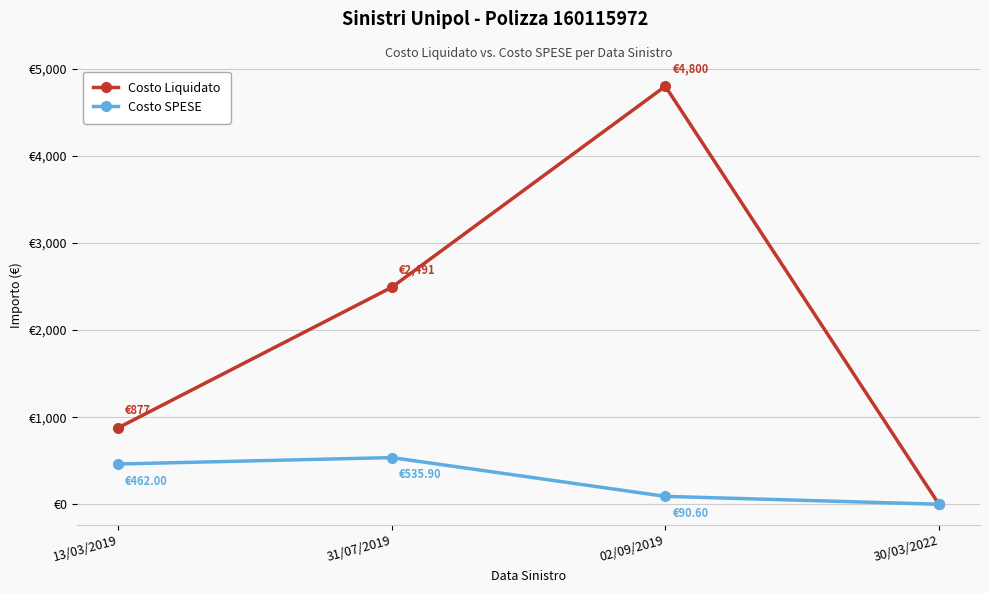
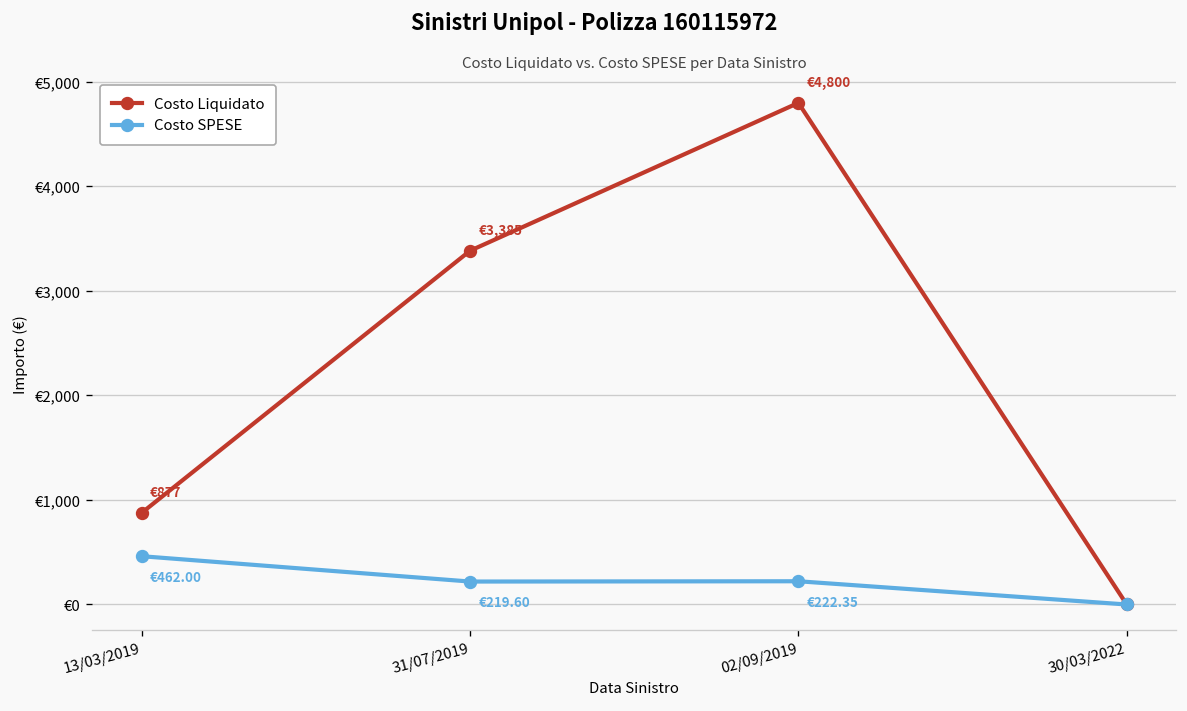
  {
    "Costo Liquidato": {
      "13/03/2019": "€877",
-     "31/07/2019": "€2,491",
+     "31/07/2019": "€3,385",
      "02/09/2019": "€4,800"
    },
    "Costo SPESE": {
      "13/03/2019": "€462.00",
-     "31/07/2019": "€535.90",
-     "02/09/2019": "€90.60"
+     "31/07/2019": "€219.60",
+     "02/09/2019": "€222.35"
    }
  }
